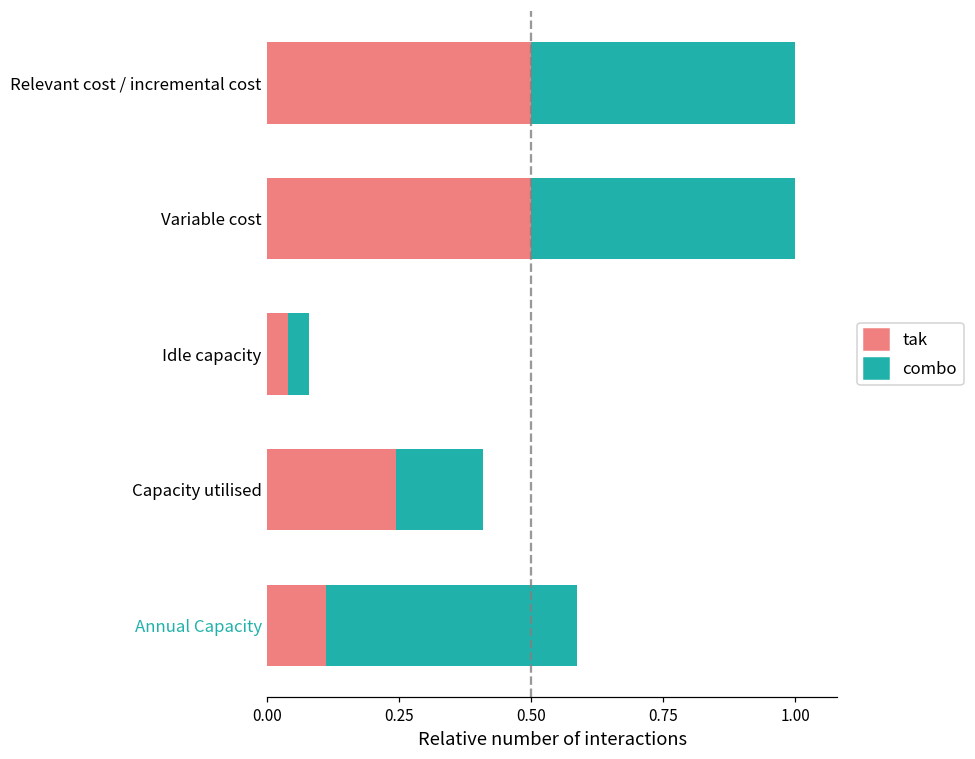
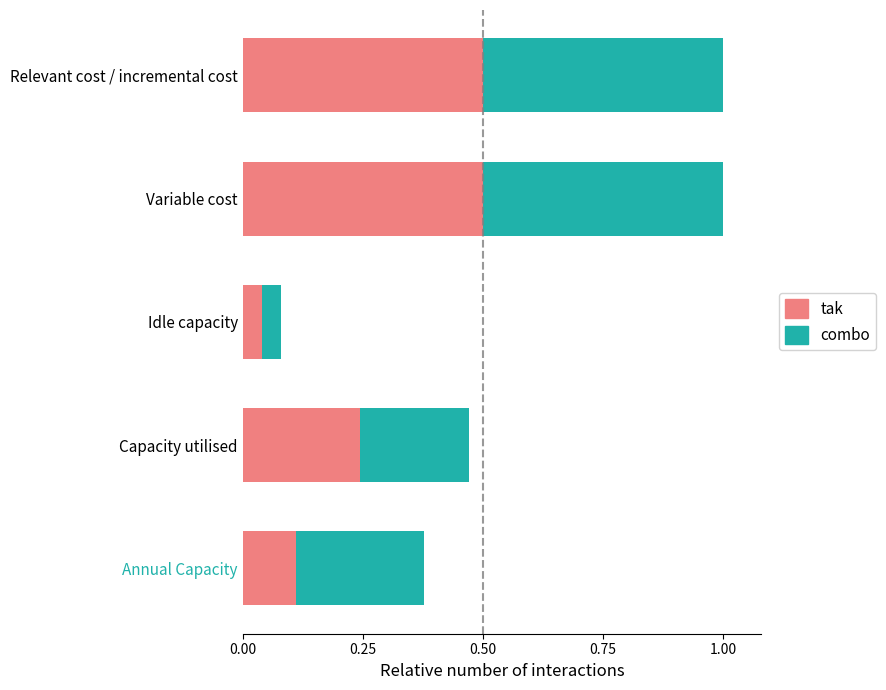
  {
    "tak": {
      "Relevant cost / incremental cost": 0.50,
      "Variable cost": 0.50,
      "Idle capacity": 0.04,
      "Capacity utilised": 0.24,
      "Annual Capacity": 0.11
    },
    "combo": {
      "Relevant cost / incremental cost": 0.50,
      "Variable cost": 0.50,
      "Idle capacity": 0.04,
-     "Capacity utilised": 0.16,
-     "Annual Capacity": 0.48
+     "Capacity utilised": 0.23,
+     "Annual Capacity": 0.27
    }
  }
